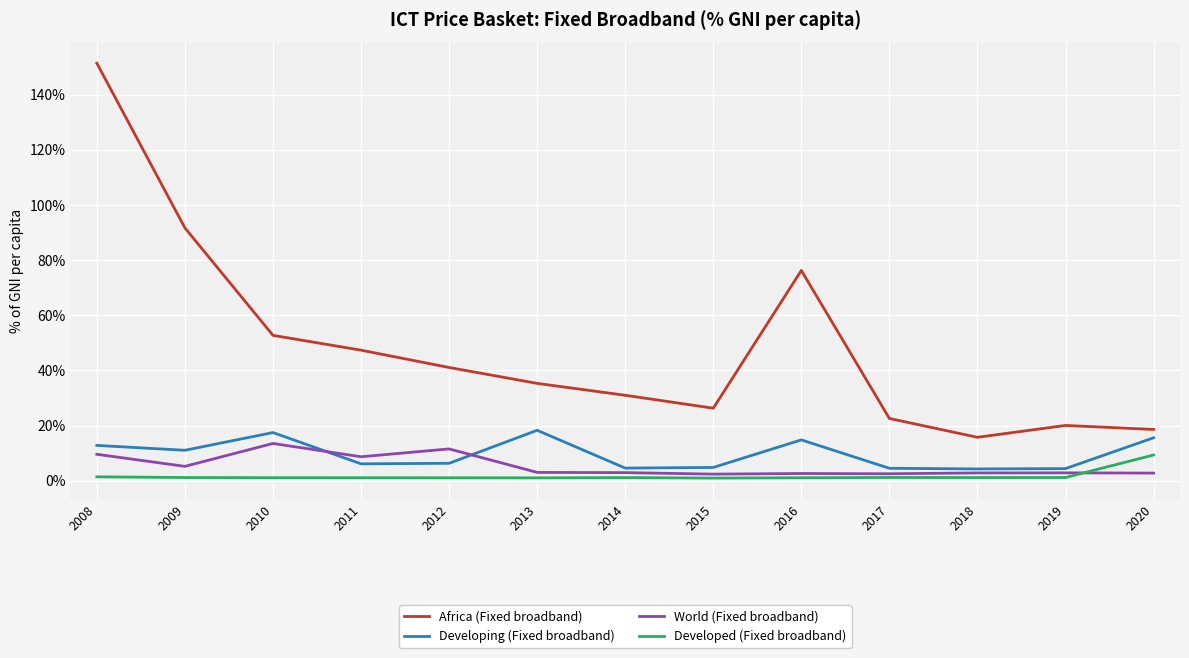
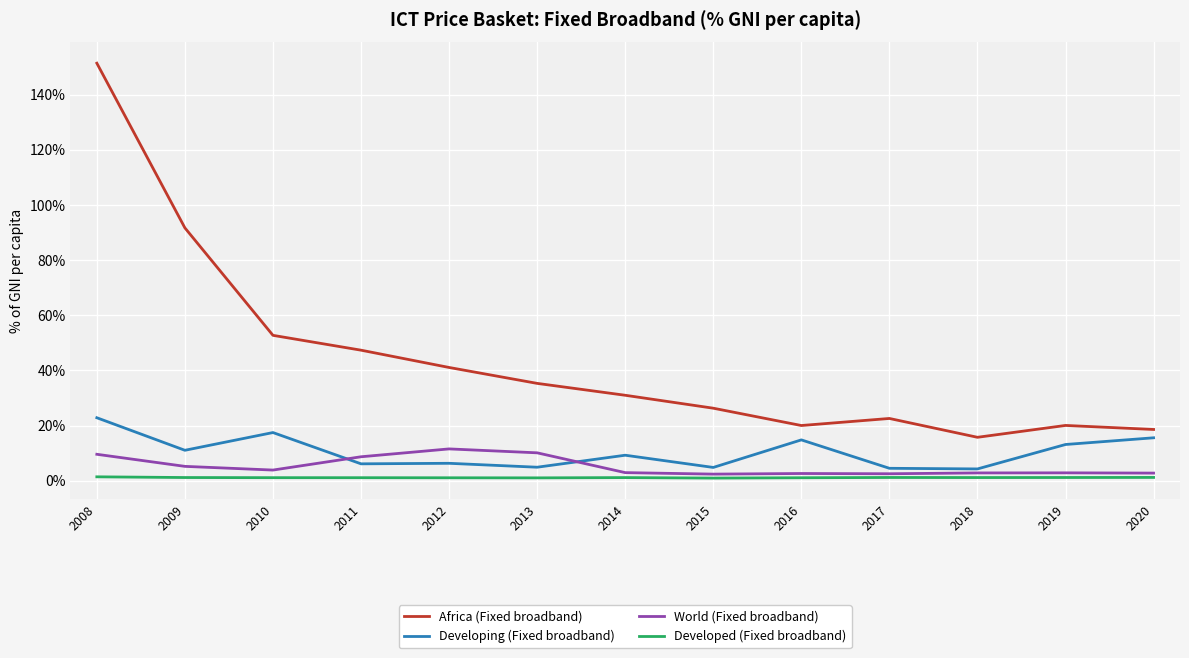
  {
    "Africa (Fixed broadband)": {
      "2008": "151%",
      "2009": "92%",
      "2010": "53%",
      "2011": "47%",
      "2012": "41%",
      "2013": "35%",
      "2014": "31%",
      "2015": "26%",
-     "2016": "76%",
+     "2016": "20%",
      "2017": "23%",
      "2018": "16%",
      "2019": "20%",
      "2020": "19%"
    },
    "Developing (Fixed broadband)": {
-     "2008": "13%",
+     "2008": "23%",
      "2009": "11%",
      "2010": "17%",
      "2011": "6%",
      "2012": "6%",
-     "2013": "18%",
-     "2014": "5%",
+     "2013": "5%",
+     "2014": "9%",
      "2015": "5%",
      "2016": "15%",
      "2017": "5%",
      "2018": "4%",
-     "2019": "4%",
+     "2019": "13%",
      "2020": "16%"
    },
    "World (Fixed broadband)": {
      "2008": "10%",
      "2009": "5%",
-     "2010": "14%",
+     "2010": "4%",
      "2011": "9%",
      "2012": "12%",
-     "2013": "3%",
+     "2013": "10%",
      "2014": "3%",
      "2015": "2%",
      "2016": "3%",
      "2017": "3%",
      "2018": "3%",
      "2019": "3%",
      "2020": "3%"
    },
    "Developed (Fixed broadband)": {
      "2008": "1%",
      "2009": "1%",
      "2010": "1%",
      "2011": "1%",
      "2012": "1%",
      "2013": "1%",
      "2014": "1%",
      "2015": "1%",
      "2016": "1%",
      "2017": "1%",
      "2018": "1%",
      "2019": "1%",
-     "2020": "9%"
+     "2020": "1%"
    }
  }
